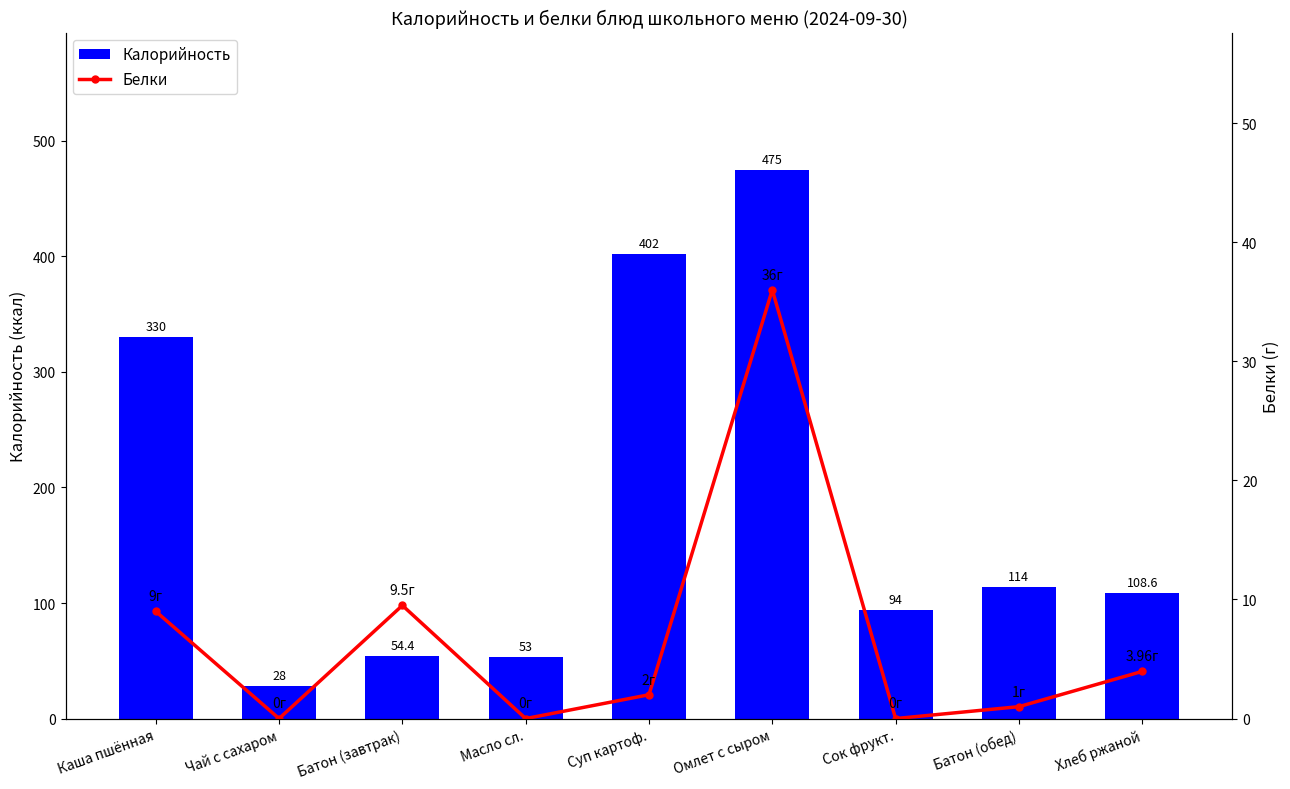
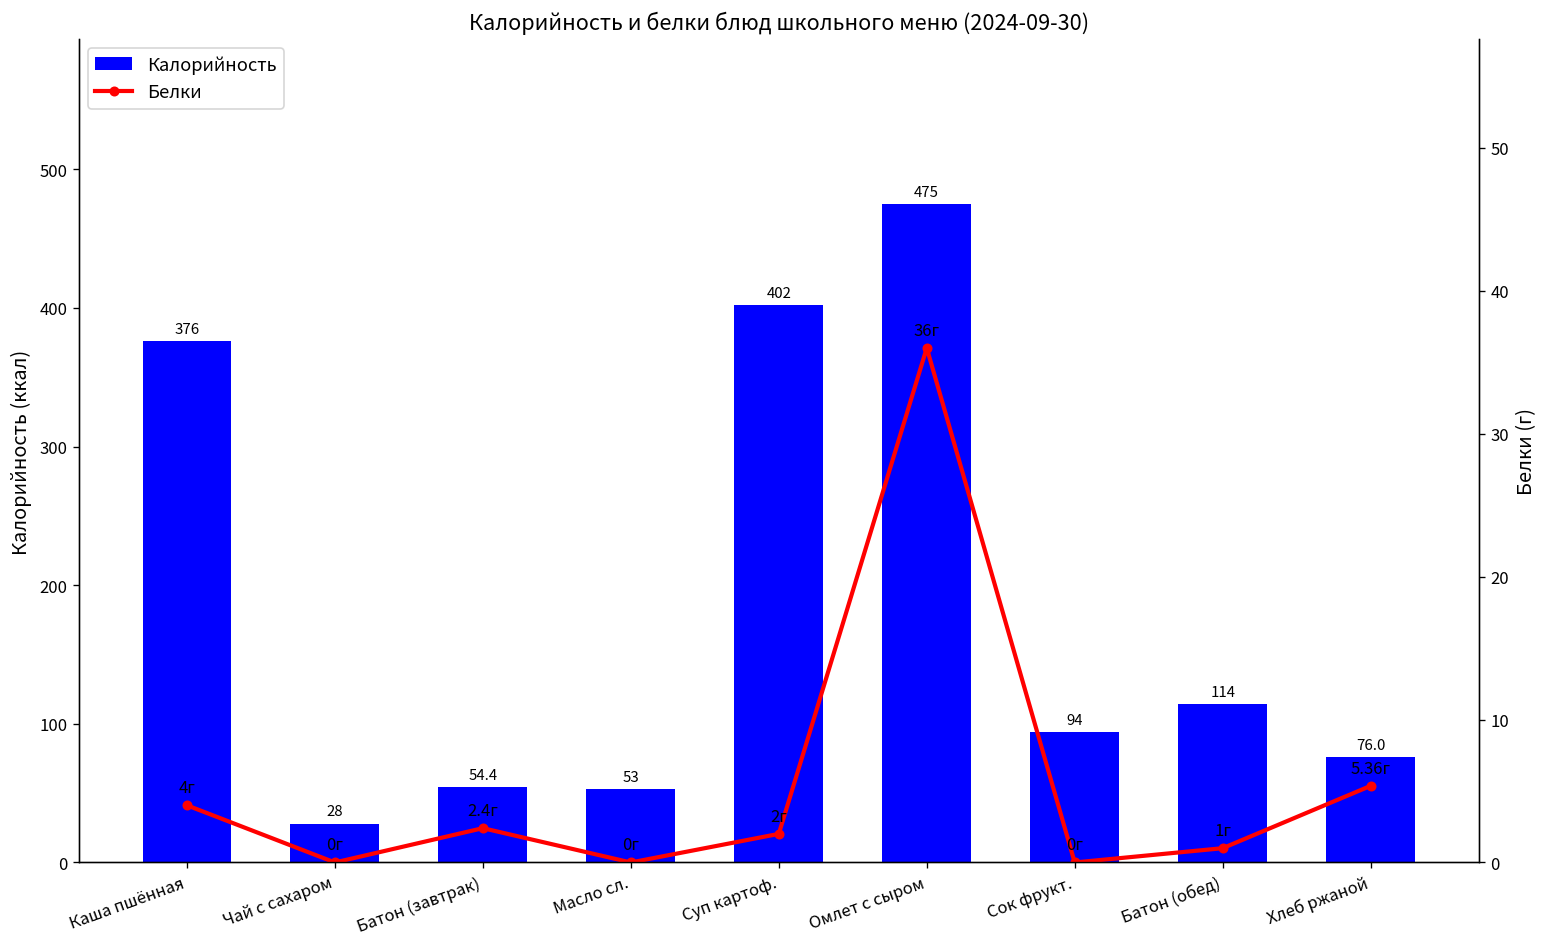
  {
    "Калорийность": {
-     "Каша пшённая": "330",
+     "Каша пшённая": "376",
      "Чай с сахаром": "28",
      "Батон (завтрак)": "54.4",
      "Масло сл.": "53",
      "Суп картоф.": "402",
      "Омлет с сыром": "475",
      "Сок фрукт.": "94",
      "Батон (обед)": "114",
-     "Хлеб ржаной": "108.6"
+     "Хлеб ржаной": "76.0"
    },
    "Белки": {
-     "Каша пшённая": "9г",
+     "Каша пшённая": "4г",
      "Чай с сахаром": "0г",
-     "Батон (завтрак)": "9.5г",
+     "Батон (завтрак)": "2.4г",
      "Масло сл.": "0г",
      "Суп картоф.": "2г",
      "Омлет с сыром": "36г",
      "Сок фрукт.": "0г",
      "Батон (обед)": "1г",
-     "Хлеб ржаной": "3.96г"
+     "Хлеб ржаной": "5.36г"
    }
  }
